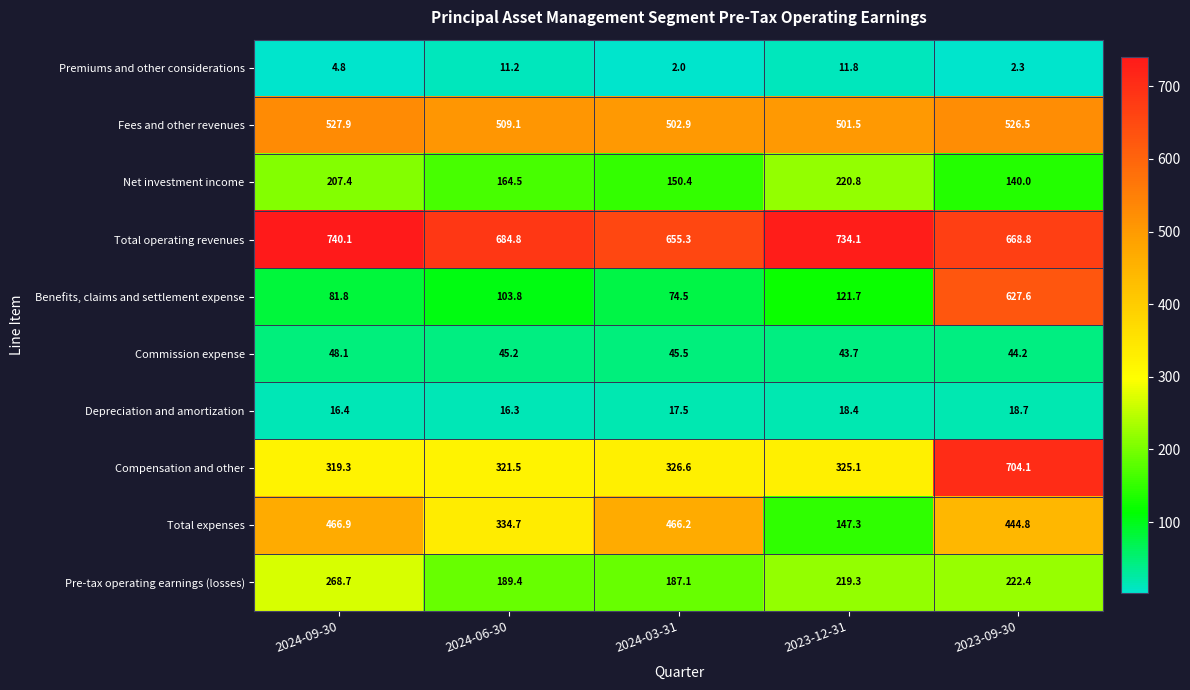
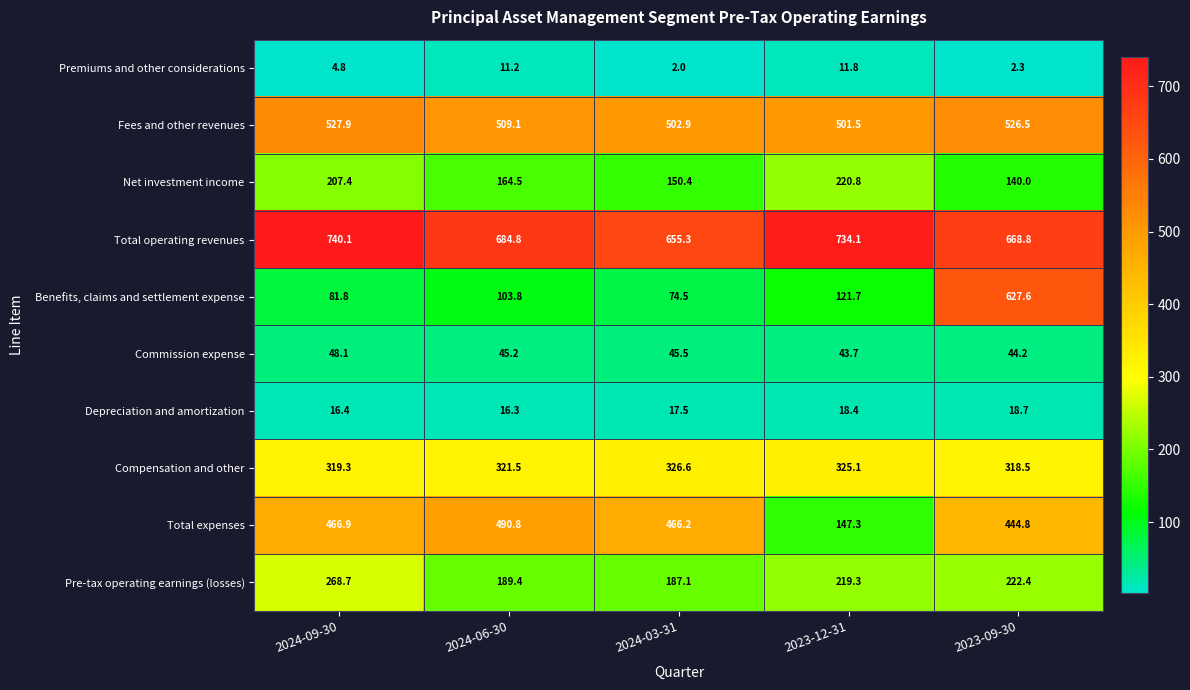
  {
    "Premiums and other considerations": {
      "2024-09-30": 4.8,
      "2024-06-30": 11.2,
      "2024-03-31": 2.0,
      "2023-12-31": 11.8,
      "2023-09-30": 2.3
    },
    "Fees and other revenues": {
      "2024-09-30": 527.9,
      "2024-06-30": 509.1,
      "2024-03-31": 502.9,
      "2023-12-31": 501.5,
      "2023-09-30": 526.5
    },
    "Net investment income": {
      "2024-09-30": 207.4,
      "2024-06-30": 164.5,
      "2024-03-31": 150.4,
      "2023-12-31": 220.8,
      "2023-09-30": 140.0
    },
    "Total operating revenues": {
      "2024-09-30": 740.1,
      "2024-06-30": 684.8,
      "2024-03-31": 655.3,
      "2023-12-31": 734.1,
      "2023-09-30": 668.8
    },
    "Benefits, claims and settlement expense": {
      "2024-09-30": 81.8,
      "2024-06-30": 103.8,
      "2024-03-31": 74.5,
      "2023-12-31": 121.7,
      "2023-09-30": 627.6
    },
    "Commission expense": {
      "2024-09-30": 48.1,
      "2024-06-30": 45.2,
      "2024-03-31": 45.5,
      "2023-12-31": 43.7,
      "2023-09-30": 44.2
    },
    "Depreciation and amortization": {
      "2024-09-30": 16.4,
      "2024-06-30": 16.3,
      "2024-03-31": 17.5,
      "2023-12-31": 18.4,
      "2023-09-30": 18.7
    },
    "Compensation and other": {
      "2024-09-30": 319.3,
      "2024-06-30": 321.5,
      "2024-03-31": 326.6,
      "2023-12-31": 325.1,
-     "2023-09-30": 704.1
+     "2023-09-30": 318.5
    },
    "Total expenses": {
      "2024-09-30": 466.9,
-     "2024-06-30": 334.7,
+     "2024-06-30": 490.8,
      "2024-03-31": 466.2,
      "2023-12-31": 147.3,
      "2023-09-30": 444.8
    },
    "Pre-tax operating earnings (losses)": {
      "2024-09-30": 268.7,
      "2024-06-30": 189.4,
      "2024-03-31": 187.1,
      "2023-12-31": 219.3,
      "2023-09-30": 222.4
    }
  }
